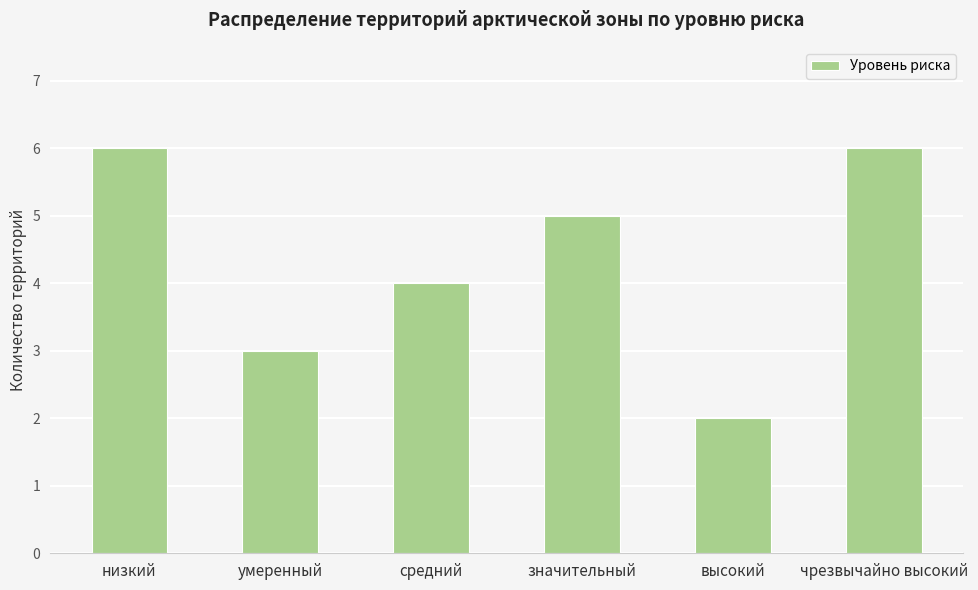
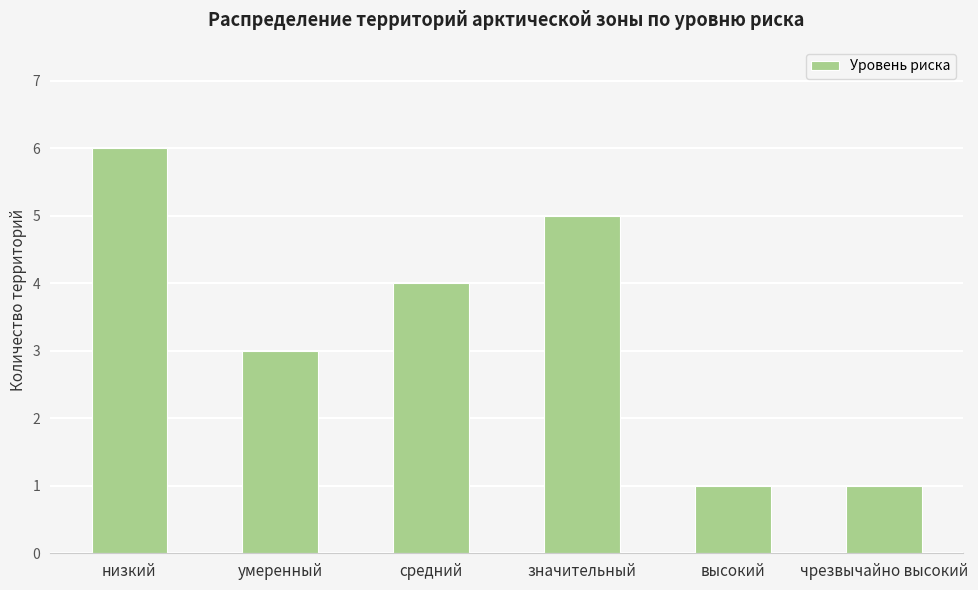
  {
    "низкий": 6,
    "умеренный": 3,
    "средний": 4,
    "значительный": 5,
-   "высокий": 2,
-   "чрезвычайно высокий": 6
+   "высокий": 1,
+   "чрезвычайно высокий": 1
  }
